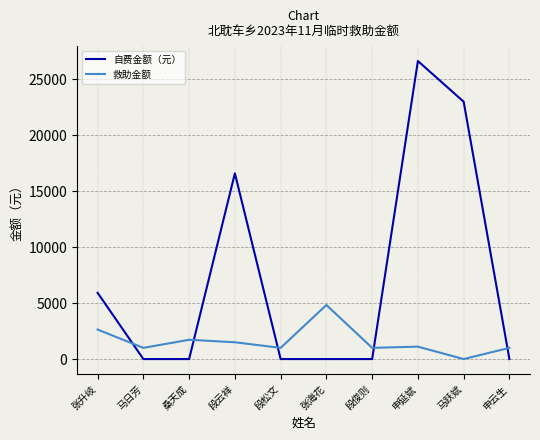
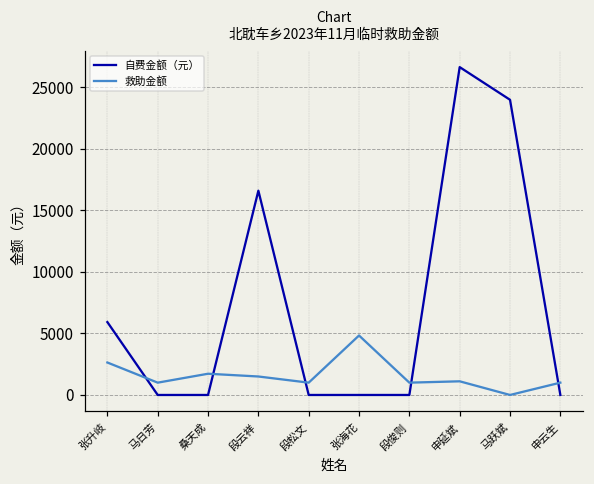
  {
    "自费金额（元）": {
      "张升岐": 5900,
      "马日芳": 0,
      "桑天成": 0,
      "段云祥": 16600,
      "段松文": 0,
      "张海花": 0,
      "段俊则": 0,
      "申延斌": 26600,
-     "马跃斌": 23000,
+     "马跃斌": 24000,
      "申云生": 0
    },
    "救助金额": {
      "张升岐": 2600,
      "马日芳": 1000,
      "桑天成": 1700,
      "段云祥": 1500,
      "段松文": 1000,
      "张海花": 4800,
      "段俊则": 1000,
      "申延斌": 1100,
      "马跃斌": 0,
      "申云生": 1000
    }
  }
